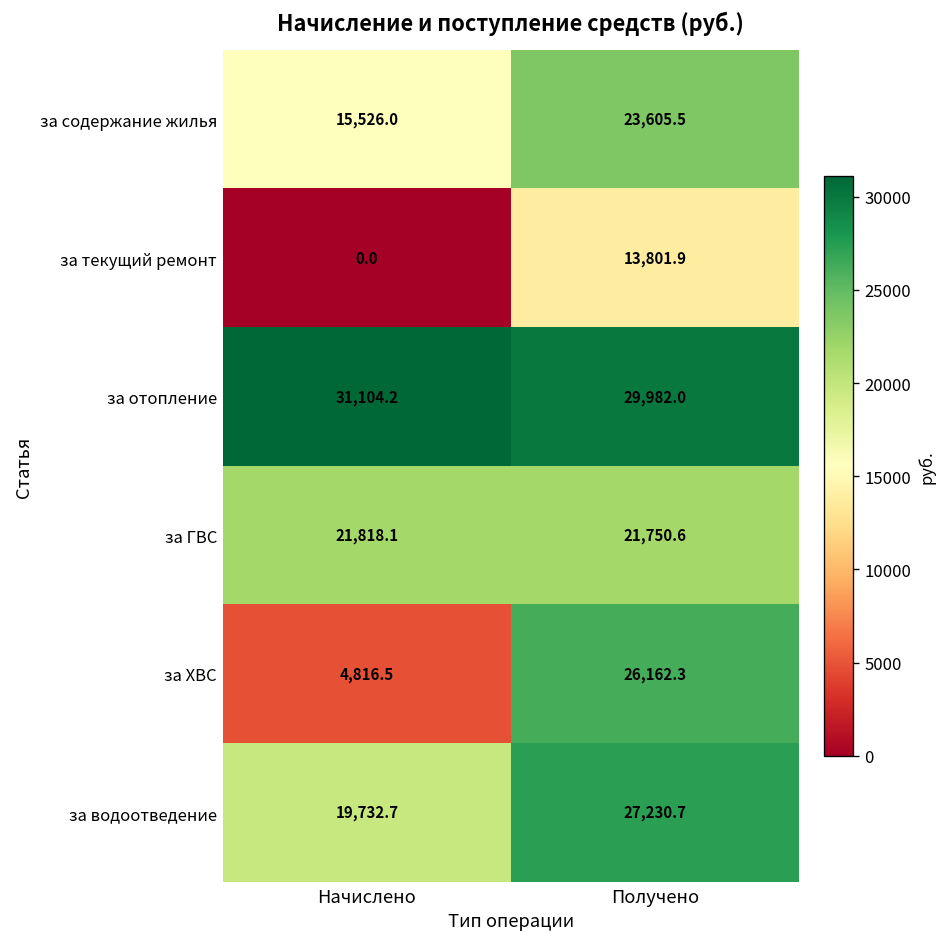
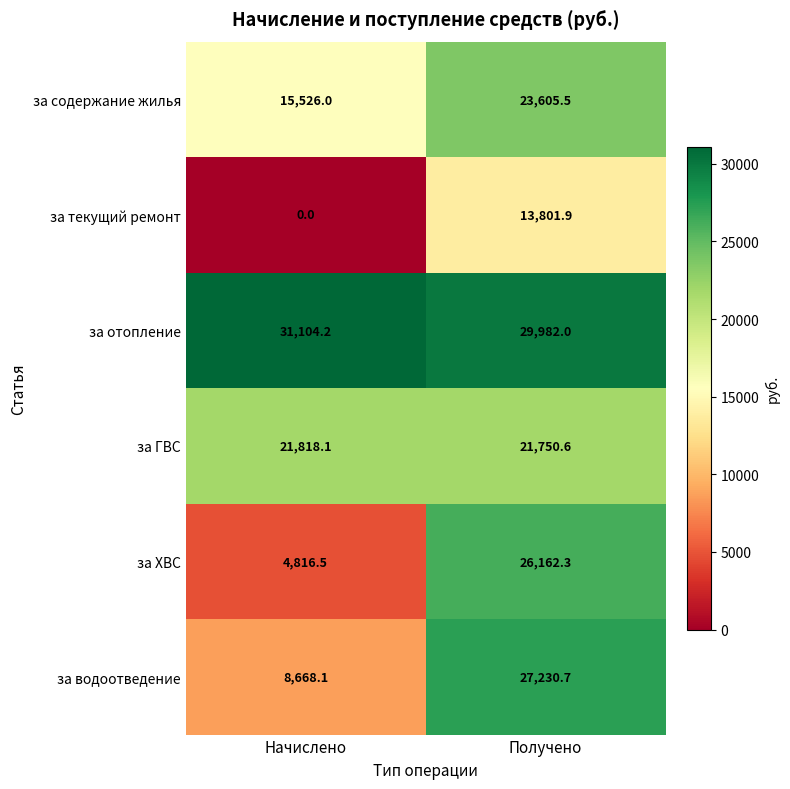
  {
    "за содержание жилья": {
      "Начислено": "15,526.0",
      "Получено": "23,605.5"
    },
    "за текущий ремонт": {
      "Начислено": "0.0",
      "Получено": "13,801.9"
    },
    "за отопление": {
      "Начислено": "31,104.2",
      "Получено": "29,982.0"
    },
    "за ГВС": {
      "Начислено": "21,818.1",
      "Получено": "21,750.6"
    },
    "за ХВС": {
      "Начислено": "4,816.5",
      "Получено": "26,162.3"
    },
    "за водоотведение": {
-     "Начислено": "19,732.7",
+     "Начислено": "8,668.1",
      "Получено": "27,230.7"
    }
  }
